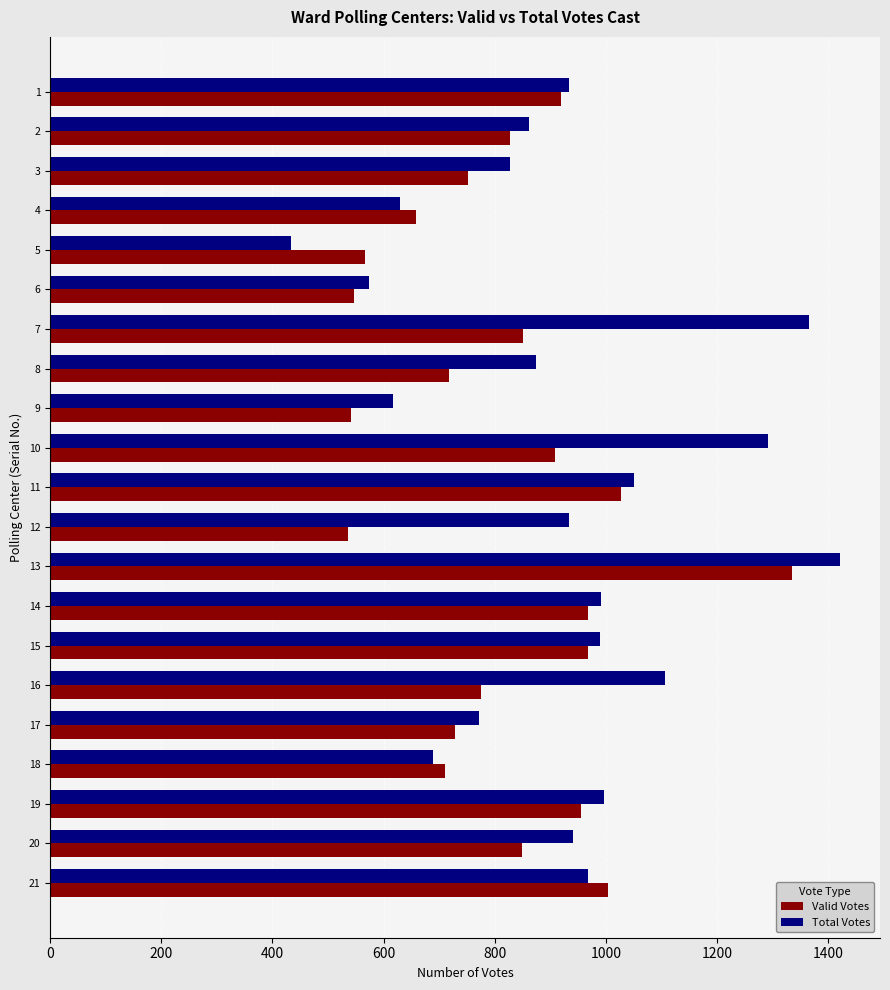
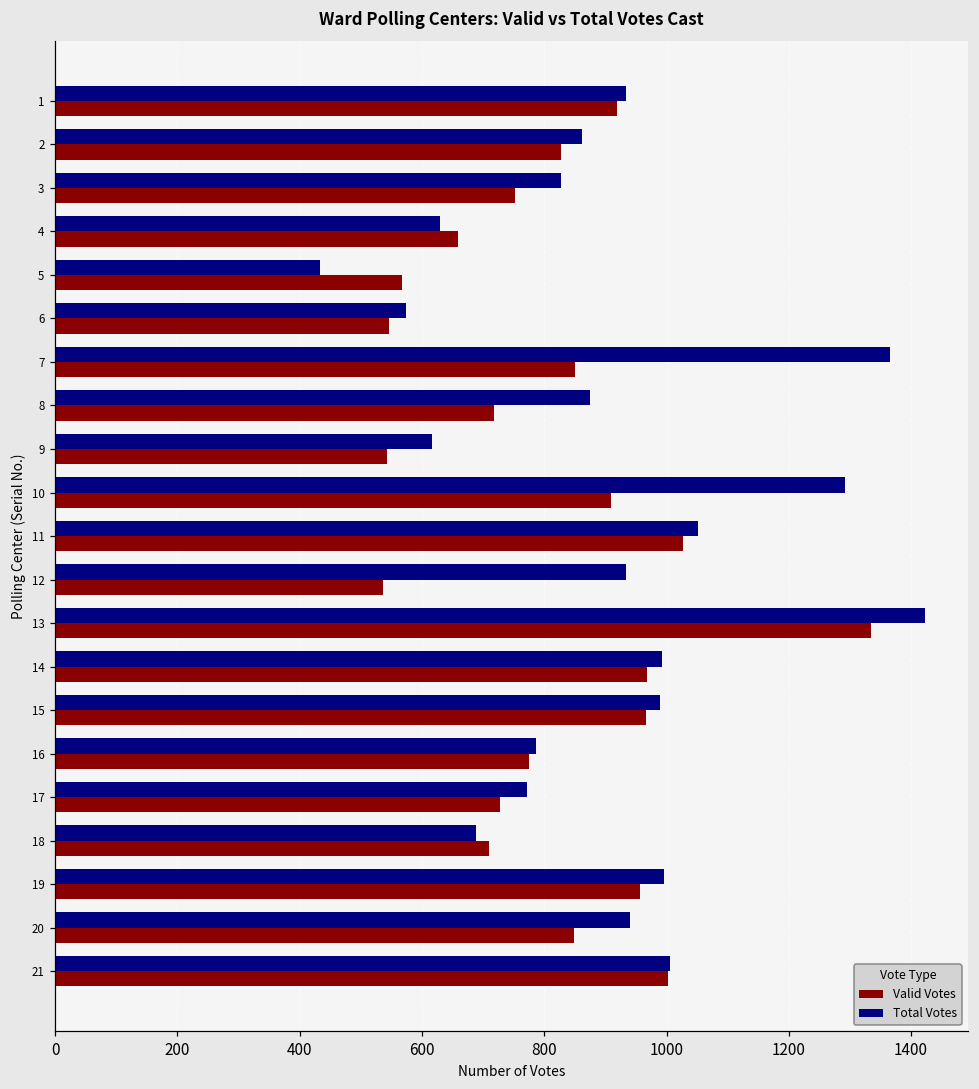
  {
    "Valid Votes": {
      "1": 920,
      "2": 830,
      "3": 750,
      "4": 660,
      "5": 570,
      "6": 550,
      "7": 850,
      "8": 720,
      "9": 540,
      "10": 910,
      "11": 1030,
      "12": 540,
      "13": 1330,
      "14": 970,
      "15": 970,
      "16": 780,
      "17": 730,
      "18": 710,
      "19": 960,
      "20": 850,
      "21": 1000
    },
    "Total Votes": {
      "1": 930,
      "2": 860,
      "3": 830,
      "4": 630,
      "5": 430,
      "6": 570,
      "7": 1370,
      "8": 880,
      "9": 620,
      "10": 1290,
      "11": 1050,
      "12": 930,
      "13": 1420,
      "14": 990,
      "15": 990,
-     "16": 1110,
+     "16": 790,
      "17": 770,
      "18": 690,
      "19": 1000,
      "20": 940,
-     "21": 970
+     "21": 1010
    }
  }
